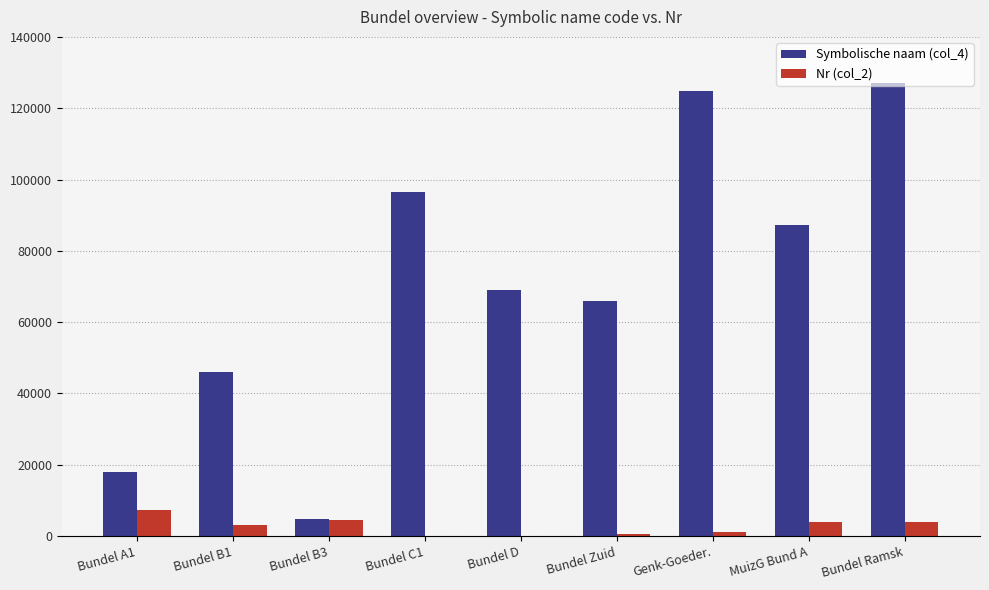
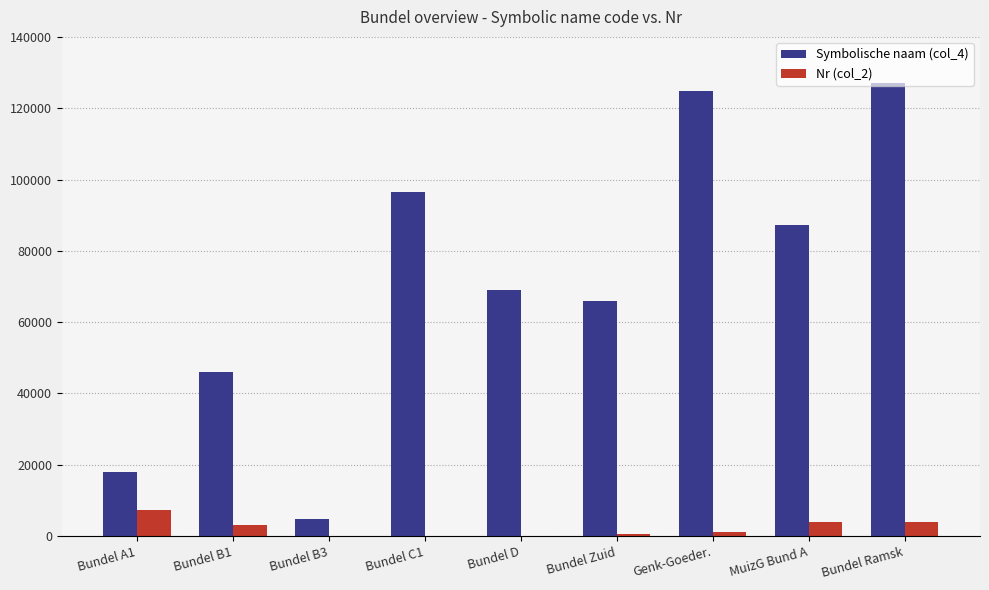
  {
    "Symbolische naam (col_4)": {
      "Bundel A1": 18000,
      "Bundel B1": 46000,
      "Bundel B3": 5000,
      "Bundel C1": 97000,
      "Bundel D": 69000,
      "Bundel Zuid": 66000,
      "Genk-Goeder.": 125000,
      "MuizG Bund A": 87000
    },
    "Nr (col_2)": {
      "Bundel A1": 7000,
      "Bundel B1": 3000,
-     "Bundel B3": 5000,
+     "Bundel B3": 0,
      "Genk-Goeder.": 1000,
      "MuizG Bund A": 4000,
      "Bundel Ramsk": 4000
    }
  }
